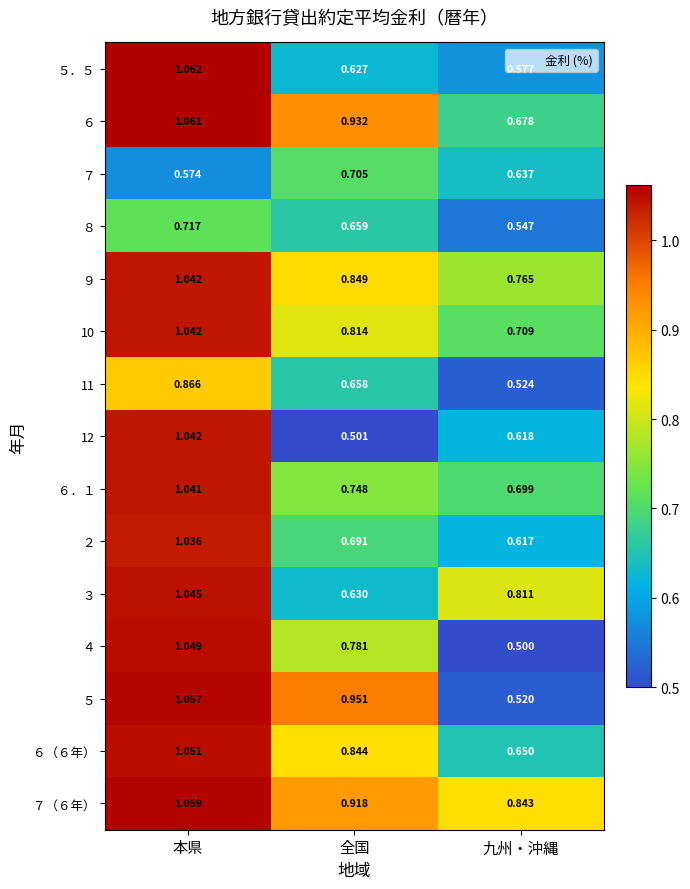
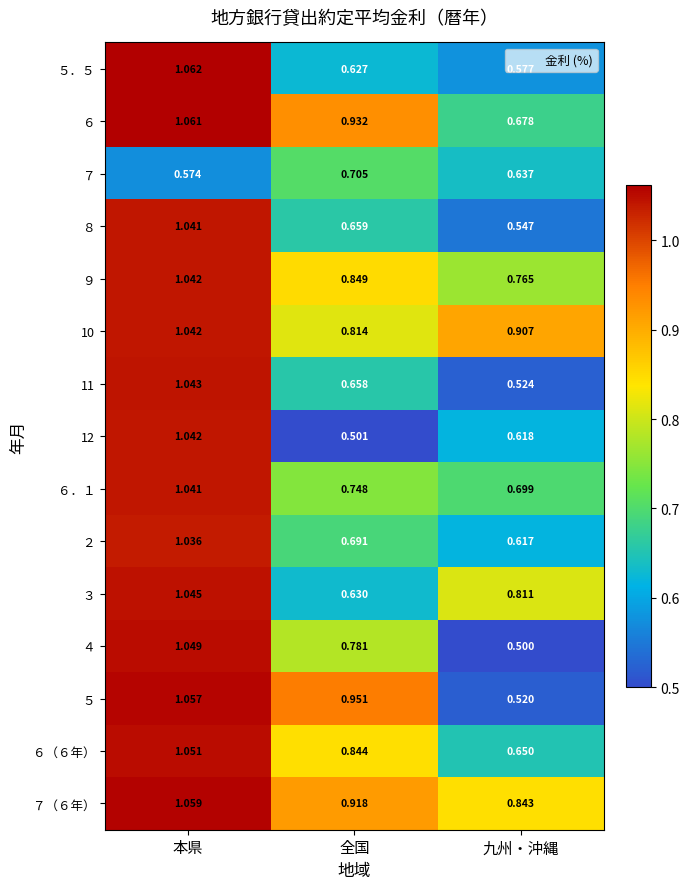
  {
    "５．５": {
      "本県": 1.062,
      "全国": 0.627
    },
    "６": {
      "本県": 1.061,
      "全国": 0.932,
      "九州・沖縄": 0.678
    },
    "７": {
      "本県": 0.574,
      "全国": 0.705,
      "九州・沖縄": 0.637
    },
    "８": {
-     "本県": 0.717,
+     "本県": 1.041,
      "全国": 0.659,
      "九州・沖縄": 0.547
    },
    "９": {
      "本県": 1.042,
      "全国": 0.849,
      "九州・沖縄": 0.765
    },
    "10": {
      "本県": 1.042,
      "全国": 0.814,
-     "九州・沖縄": 0.709
+     "九州・沖縄": 0.907
    },
    "11": {
-     "本県": 0.866,
+     "本県": 1.043,
      "全国": 0.658,
      "九州・沖縄": 0.524
    },
    "12": {
      "本県": 1.042,
      "全国": 0.501,
      "九州・沖縄": 0.618
    },
    "６．１": {
      "本県": 1.041,
      "全国": 0.748,
      "九州・沖縄": 0.699
    },
    "２": {
      "本県": 1.036,
      "全国": 0.691,
      "九州・沖縄": 0.617
    },
    "３": {
      "本県": 1.045,
      "全国": 0.630,
      "九州・沖縄": 0.811
    },
    "４": {
      "本県": 1.049,
      "全国": 0.781,
      "九州・沖縄": 0.500
    },
    "５": {
      "本県": 1.057,
      "全国": 0.951,
      "九州・沖縄": 0.520
    },
    "６（６年）": {
      "本県": 1.051,
      "全国": 0.844,
      "九州・沖縄": 0.650
    },
    "７（６年）": {
      "本県": 1.059,
      "全国": 0.918,
      "九州・沖縄": 0.843
    }
  }
